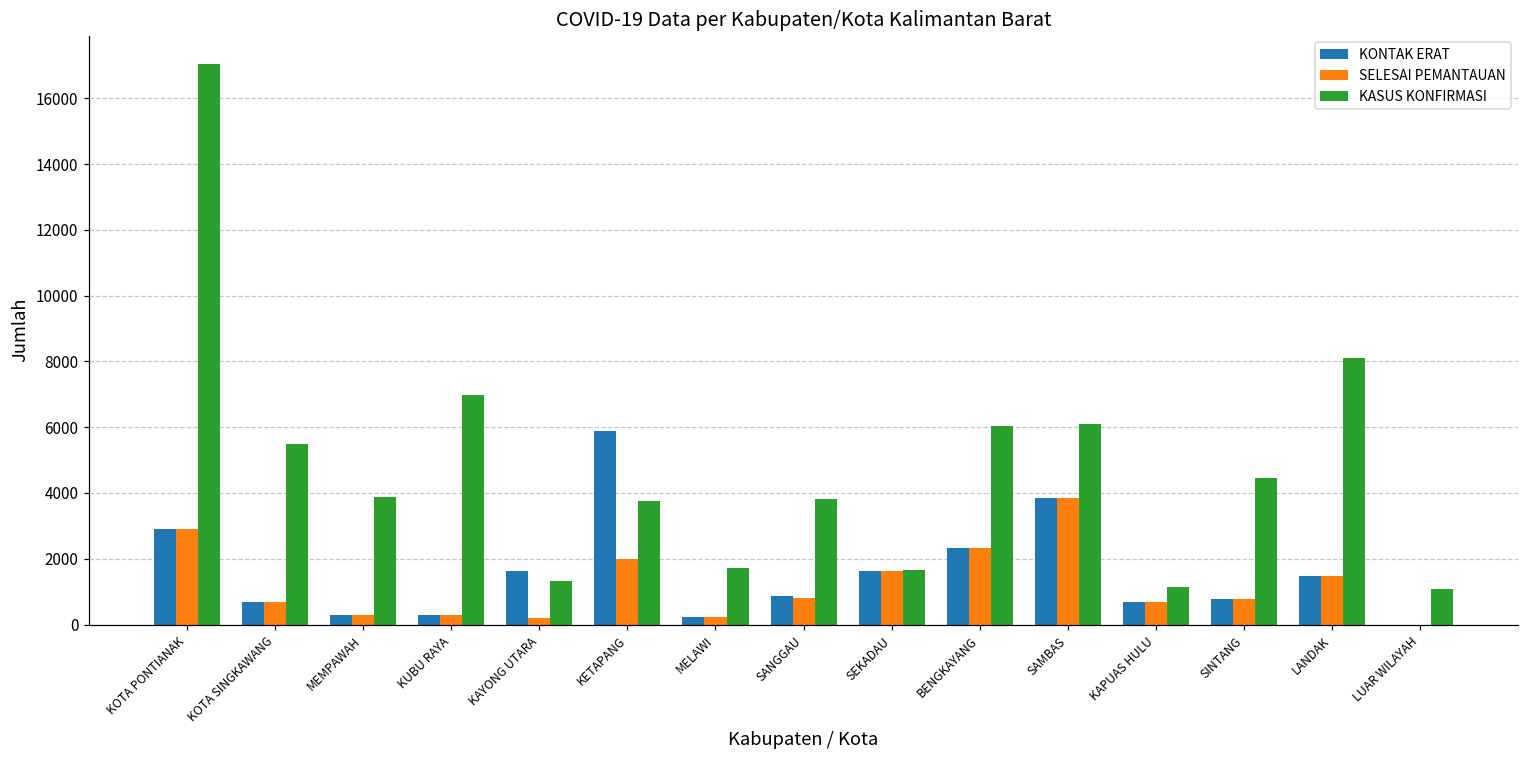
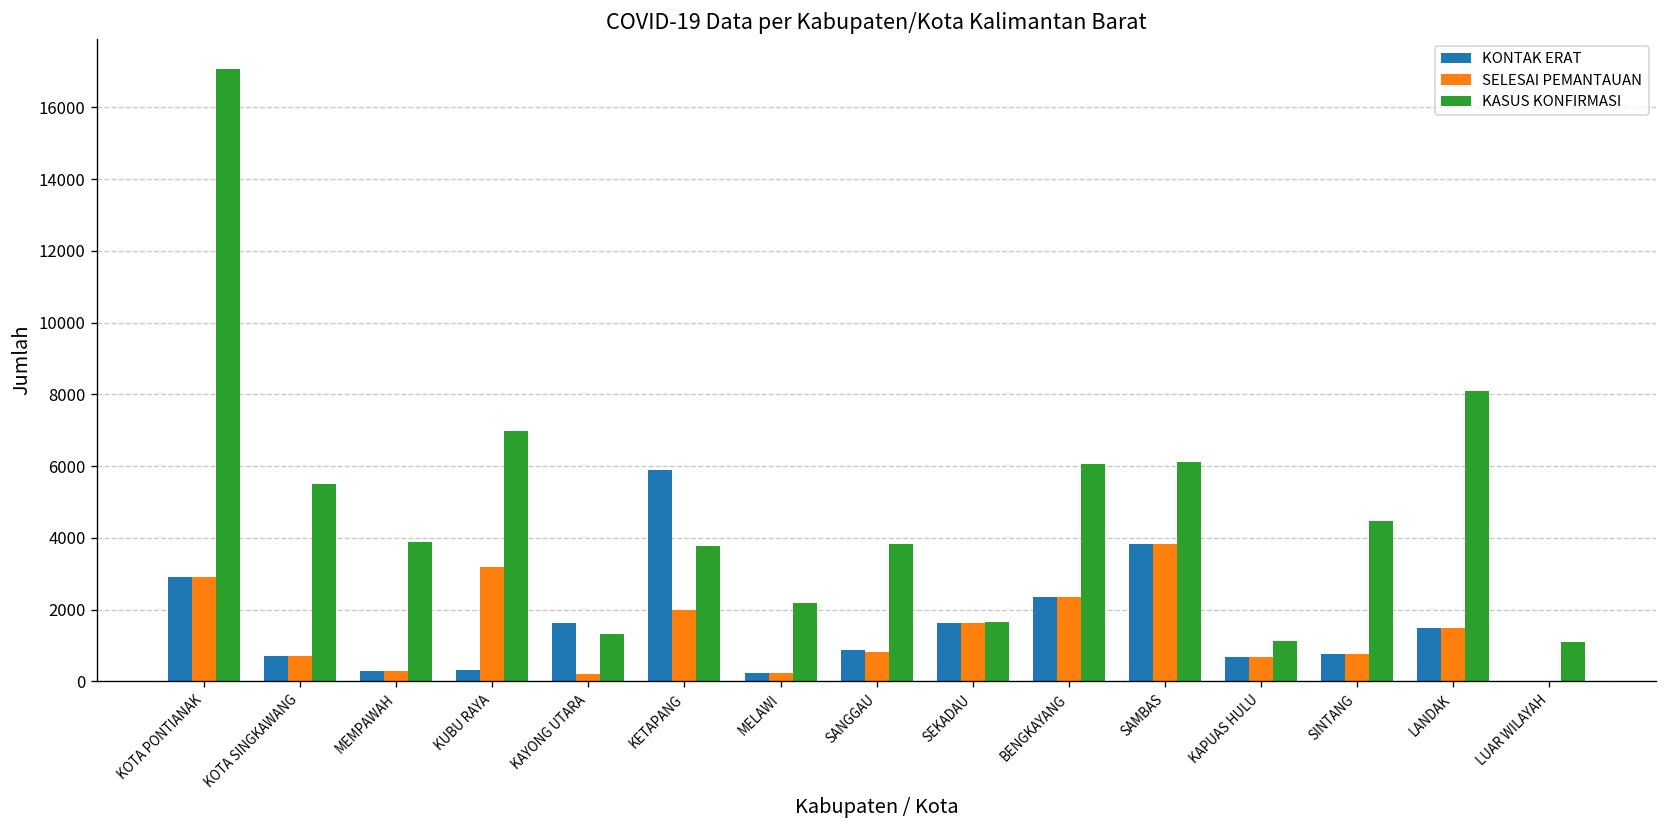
  {
    "KONTAK ERAT": {
      "KOTA PONTIANAK": 2900,
      "KOTA SINGKAWANG": 700,
      "MEMPAWAH": 300,
      "KUBU RAYA": 300,
      "KAYONG UTARA": 1600,
      "KETAPANG": 5900,
      "MELAWI": 200,
      "SANGGAU": 900,
      "SEKADAU": 1600,
      "BENGKAYANG": 2300,
      "SAMBAS": 3800,
      "KAPUAS HULU": 700,
      "SINTANG": 800,
      "LANDAK": 1500,
      "LUAR WILAYAH": 0
    },
    "SELESAI PEMANTAUAN": {
      "KOTA PONTIANAK": 2900,
      "KOTA SINGKAWANG": 700,
      "MEMPAWAH": 300,
-     "KUBU RAYA": 300,
+     "KUBU RAYA": 3200,
      "KAYONG UTARA": 200,
      "KETAPANG": 2000,
      "MELAWI": 200,
      "SANGGAU": 800,
      "SEKADAU": 1600,
      "BENGKAYANG": 2300,
      "SAMBAS": 3800,
      "KAPUAS HULU": 700,
      "SINTANG": 800,
      "LANDAK": 1500,
      "LUAR WILAYAH": 0
    },
    "KASUS KONFIRMASI": {
      "KOTA PONTIANAK": 17100,
      "KOTA SINGKAWANG": 5500,
      "MEMPAWAH": 3900,
      "KUBU RAYA": 7000,
      "KAYONG UTARA": 1300,
      "KETAPANG": 3800,
-     "MELAWI": 1700,
+     "MELAWI": 2200,
      "SANGGAU": 3800,
      "SEKADAU": 1700,
      "BENGKAYANG": 6000,
      "SAMBAS": 6100,
      "KAPUAS HULU": 1100,
      "SINTANG": 4500,
      "LANDAK": 8100,
      "LUAR WILAYAH": 1100
    }
  }
